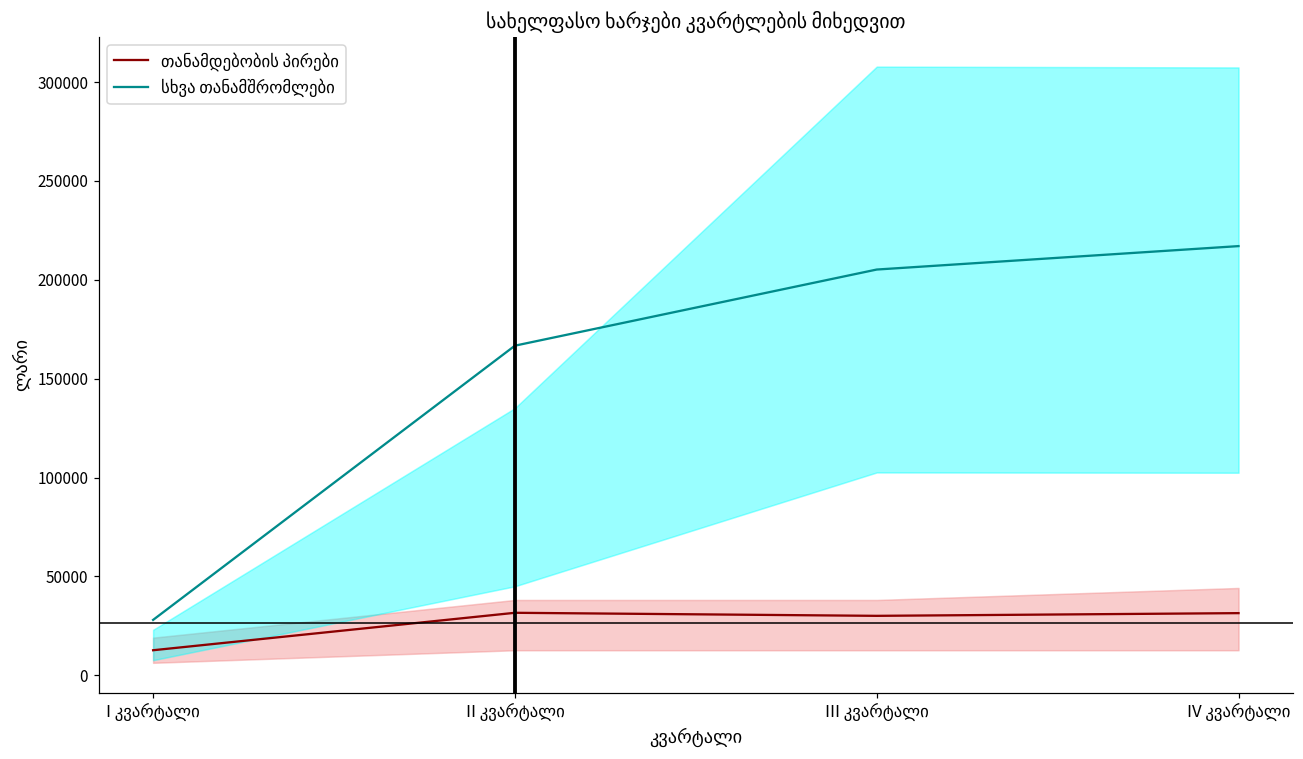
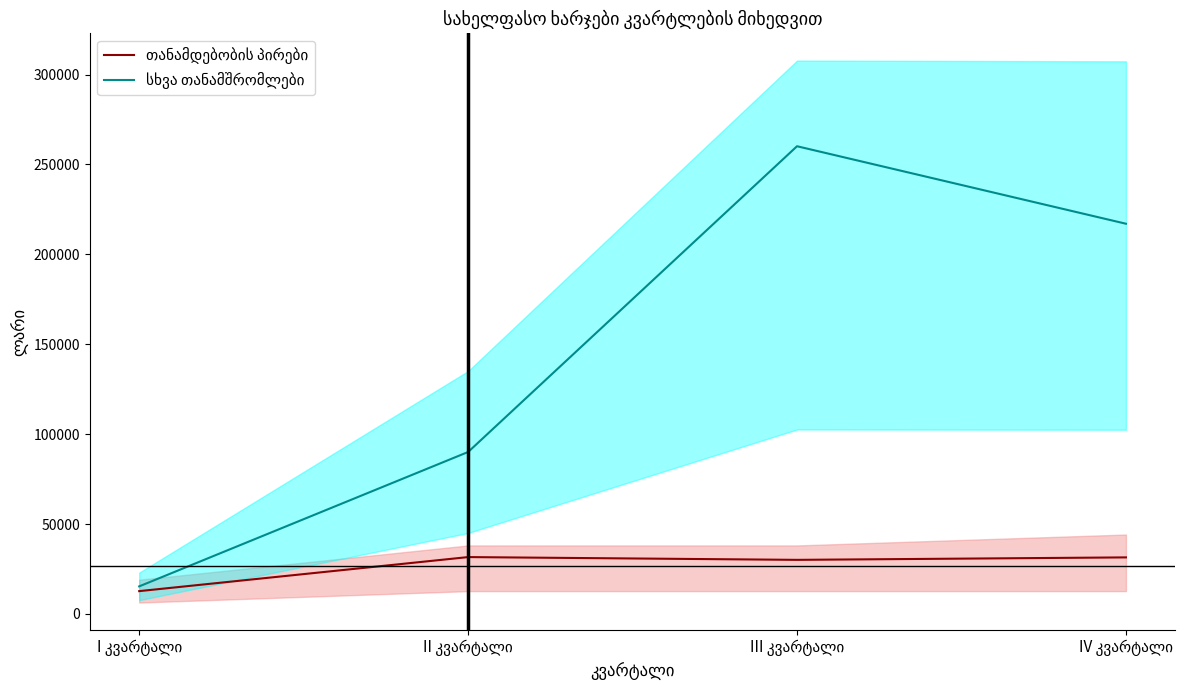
  {
    "თანამდებობის პირები": {
      "I კვარტალი": 13000,
      "II კვარტალი": 32000,
      "III კვარტალი": 30000,
      "IV კვარტალი": 31000
    },
    "სხვა თანამშრომლები": {
-     "I კვარტალი": 28000,
-     "II კვარტალი": 167000,
-     "III კვარტალი": 205000,
+     "I კვარტალი": 15000,
+     "II კვარტალი": 90000,
+     "III კვარტალი": 260000,
      "IV კვარტალი": 217000
    }
  }
